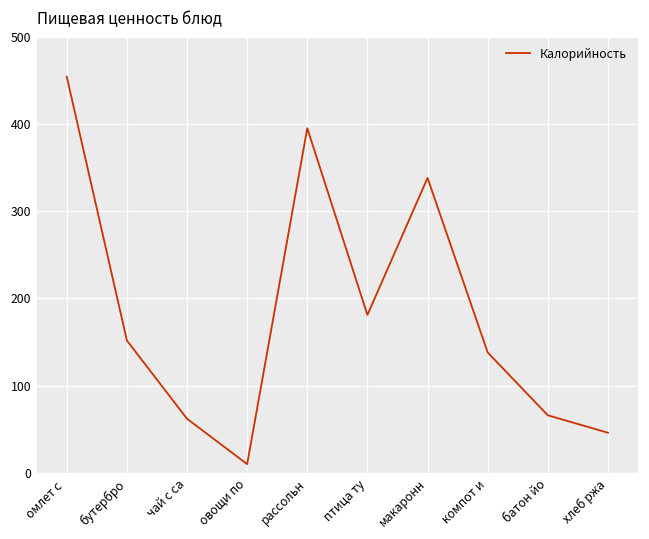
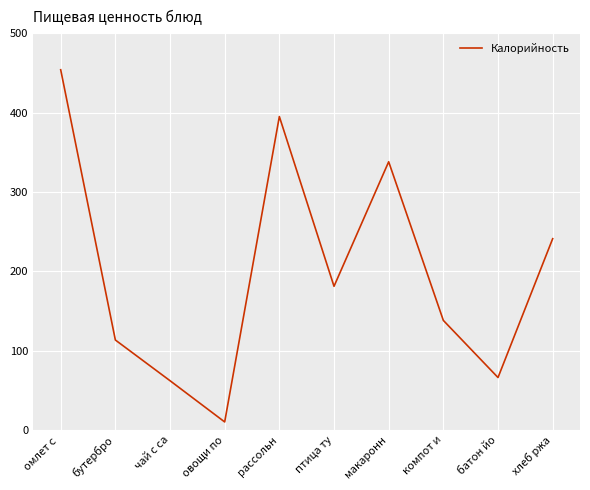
  {
    "омлет с": 450,
-   "бутербро": 150,
+   "бутербро": 110,
    "чай с са": 60,
    "овощи по": 10,
    "рассольн": 400,
    "птица ту": 180,
    "макаронн": 340,
    "компот и": 140,
    "батон йо": 70,
-   "хлеб ржа": 50
+   "хлеб ржа": 240
  }
